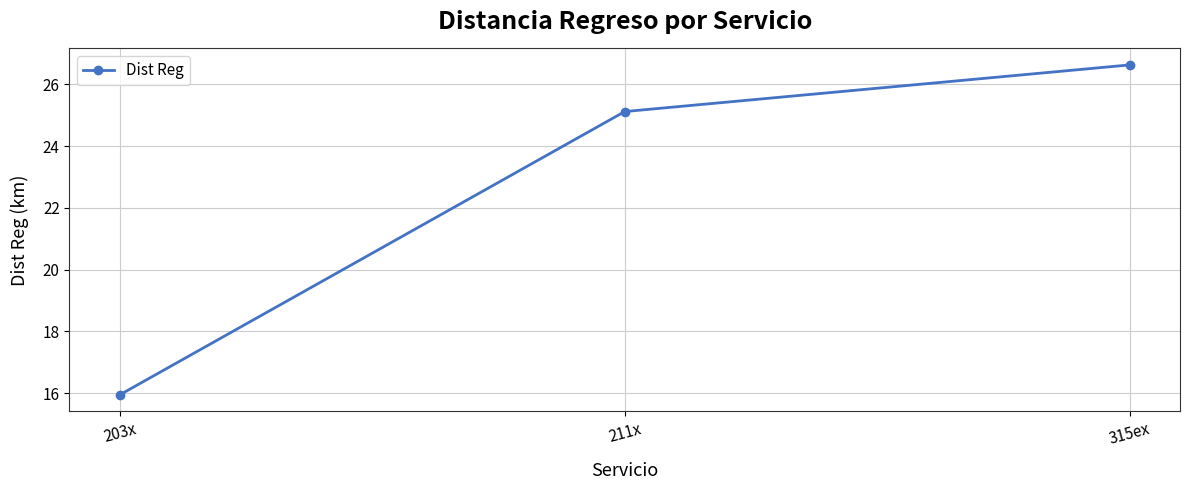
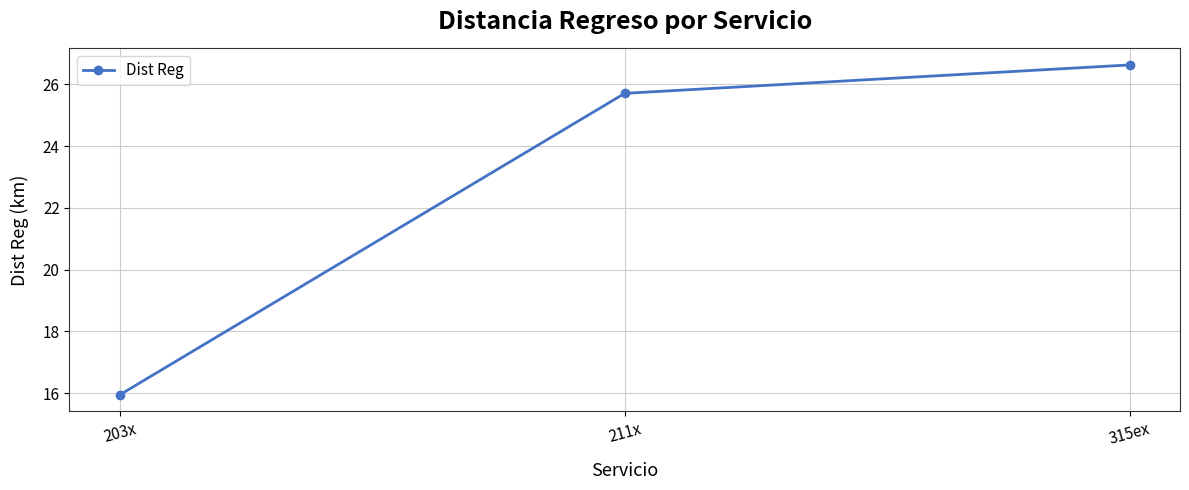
  {
    "203x": 16.0,
-   "211x": 25.1,
+   "211x": 25.7,
    "315ex": 26.6
  }
